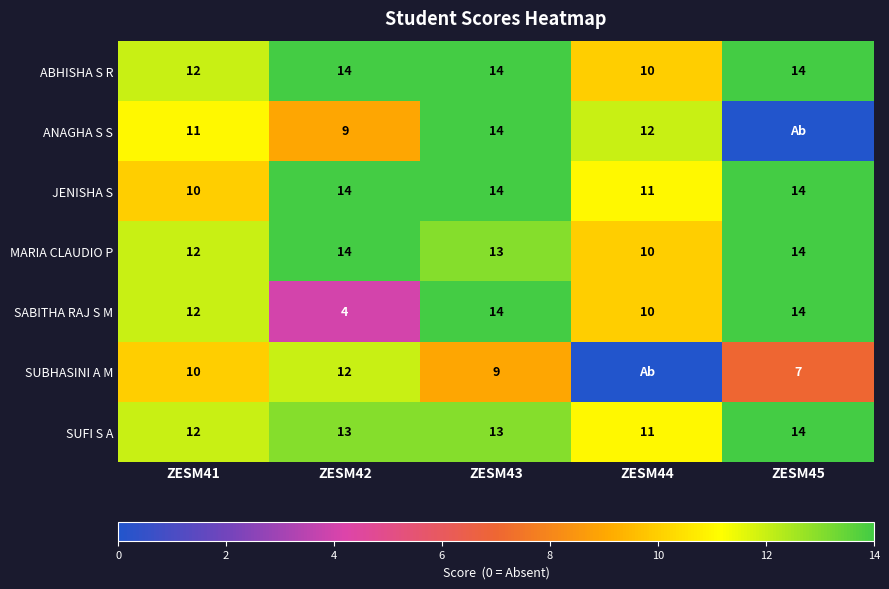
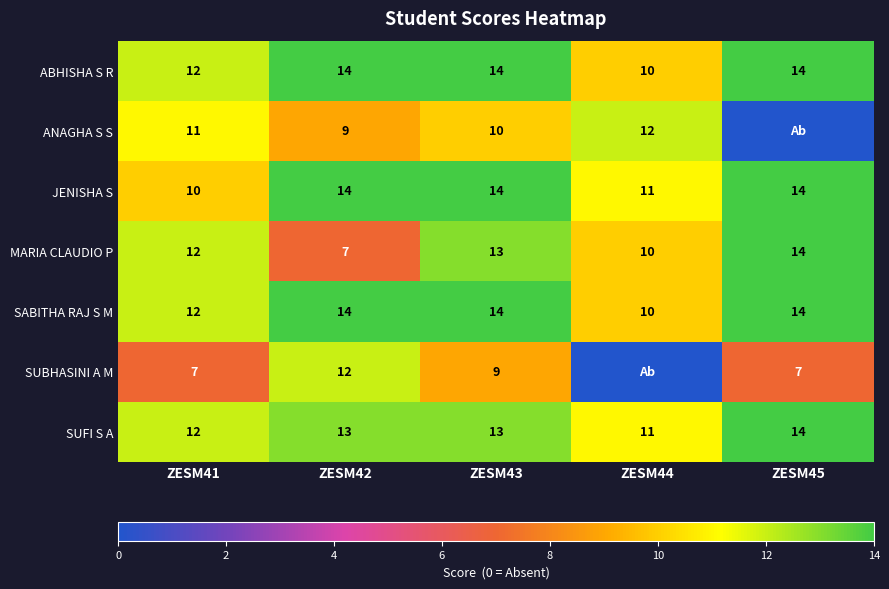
  {
    "ABHISHA S R": {
      "ZESM41": 12,
      "ZESM42": 14,
      "ZESM43": 14,
      "ZESM44": 10,
      "ZESM45": 14
    },
    "ANAGHA S S": {
      "ZESM41": 11,
      "ZESM42": 9,
-     "ZESM43": 14,
+     "ZESM43": 10,
      "ZESM44": 12
    },
    "JENISHA S": {
      "ZESM41": 10,
      "ZESM42": 14,
      "ZESM43": 14,
      "ZESM44": 11,
      "ZESM45": 14
    },
    "MARIA CLAUDIO P": {
      "ZESM41": 12,
-     "ZESM42": 14,
+     "ZESM42": 7,
      "ZESM43": 13,
      "ZESM44": 10,
      "ZESM45": 14
    },
    "SABITHA RAJ S M": {
      "ZESM41": 12,
-     "ZESM42": 4,
+     "ZESM42": 14,
      "ZESM43": 14,
      "ZESM44": 10,
      "ZESM45": 14
    },
    "SUBHASINI A M": {
-     "ZESM41": 10,
+     "ZESM41": 7,
      "ZESM42": 12,
      "ZESM43": 9,
      "ZESM45": 7
    },
    "SUFI S A": {
      "ZESM41": 12,
      "ZESM42": 13,
      "ZESM43": 13,
      "ZESM44": 11,
      "ZESM45": 14
    }
  }
